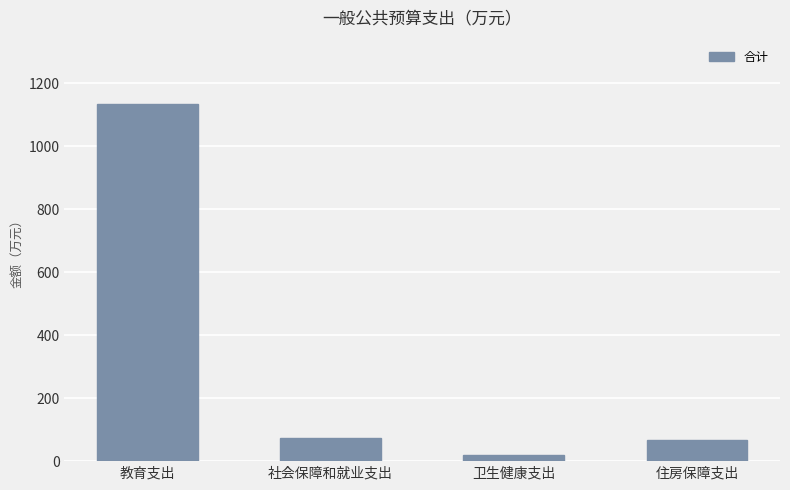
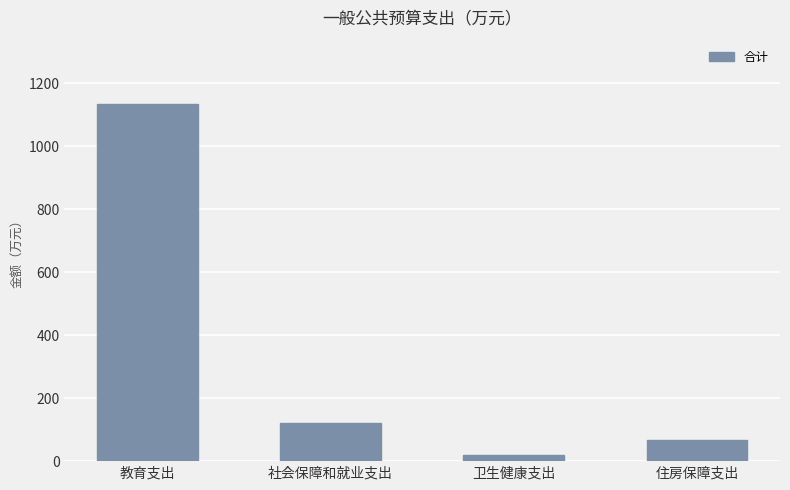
  {
    "教育支出": 1130,
-   "社会保障和就业支出": 70,
+   "社会保障和就业支出": 120,
    "卫生健康支出": 20,
    "住房保障支出": 70
  }
